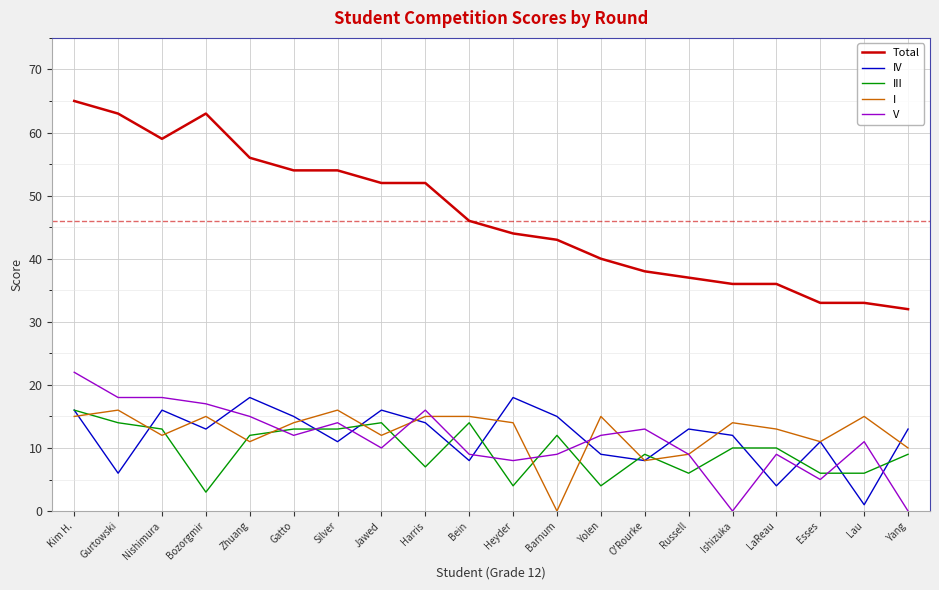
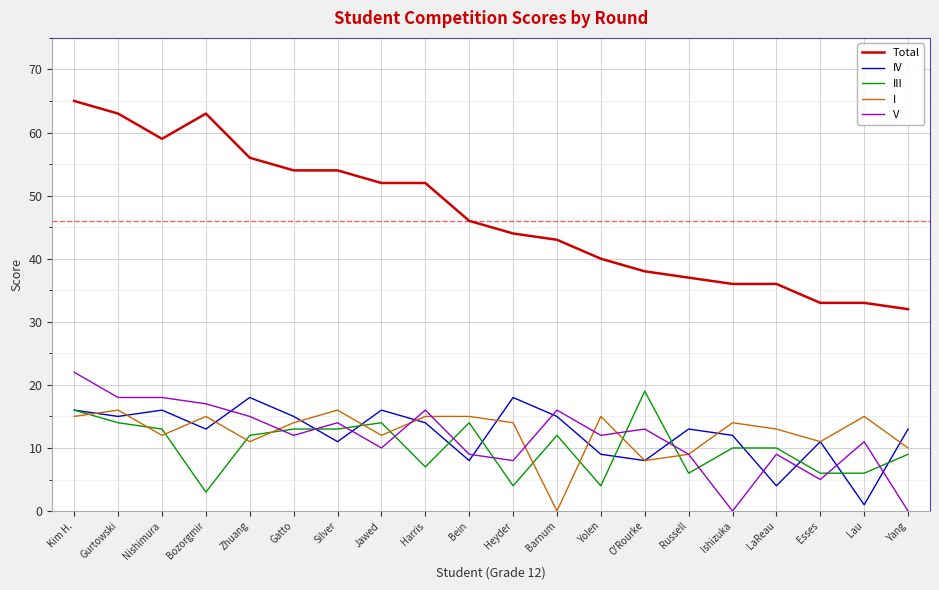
  {
    "Total": {
      "Kim H.": 65,
      "Gurtowski": 63,
      "Nishimura": 59,
      "Bozorgmir": 63,
      "Zhuang": 56,
      "Gatto": 54,
      "Silver": 54,
      "Jawed": 52,
      "Harris": 52,
      "Bein": 46,
      "Heyder": 44,
      "Barnum": 43,
      "Yolen": 40,
      "O'Rourke": 38,
      "Russell": 37,
      "Ishizuka": 36,
      "LaReau": 36,
      "Esses": 33,
      "Lau": 33,
      "Yang": 32
    },
    "IV": {
-     "Gurtowski": 6,
+     "Gurtowski": 15,
      "Nishimura": 16,
      "Bozorgmir": 13,
      "Zhuang": 18,
      "Gatto": 15,
      "Silver": 11,
      "Jawed": 16,
      "Harris": 14,
      "Bein": 8,
      "Heyder": 18,
      "Barnum": 15,
      "Yolen": 9,
      "Russell": 13,
      "Ishizuka": 12,
      "LaReau": 4,
      "Lau": 1,
      "Yang": 13
    },
    "III": {
      "Gurtowski": 14,
      "Nishimura": 13,
      "Bozorgmir": 3,
      "Zhuang": 12,
      "Gatto": 13,
      "Silver": 13,
      "Jawed": 14,
      "Harris": 7,
      "Bein": 14,
      "Heyder": 4,
      "Barnum": 12,
      "Yolen": 4,
-     "O'Rourke": 9,
+     "O'Rourke": 19,
      "Russell": 6,
      "Ishizuka": 10,
      "LaReau": 10,
      "Esses": 6,
      "Lau": 6,
      "Yang": 9
    },
    "I": {
      "Kim H.": 15,
      "Gurtowski": 16,
      "Nishimura": 12,
      "Bozorgmir": 15,
      "Zhuang": 11,
      "Gatto": 14,
      "Silver": 16,
      "Jawed": 12,
      "Harris": 15,
      "Bein": 15,
      "Heyder": 14,
      "Barnum": 0,
      "Yolen": 15,
      "Ishizuka": 14,
      "LaReau": 13,
      "Lau": 15,
      "Yang": 10
    },
    "V": {
      "Kim H.": 22,
      "Gurtowski": 18,
      "Nishimura": 18,
      "Bozorgmir": 17,
      "Zhuang": 15,
      "Gatto": 12,
      "Silver": 14,
      "Jawed": 10,
      "Harris": 16,
      "Bein": 9,
      "Heyder": 8,
-     "Barnum": 9,
+     "Barnum": 16,
      "Yolen": 12,
      "O'Rourke": 13,
      "Ishizuka": 0,
      "LaReau": 9,
      "Esses": 5,
      "Lau": 11,
      "Yang": 0
    }
  }
